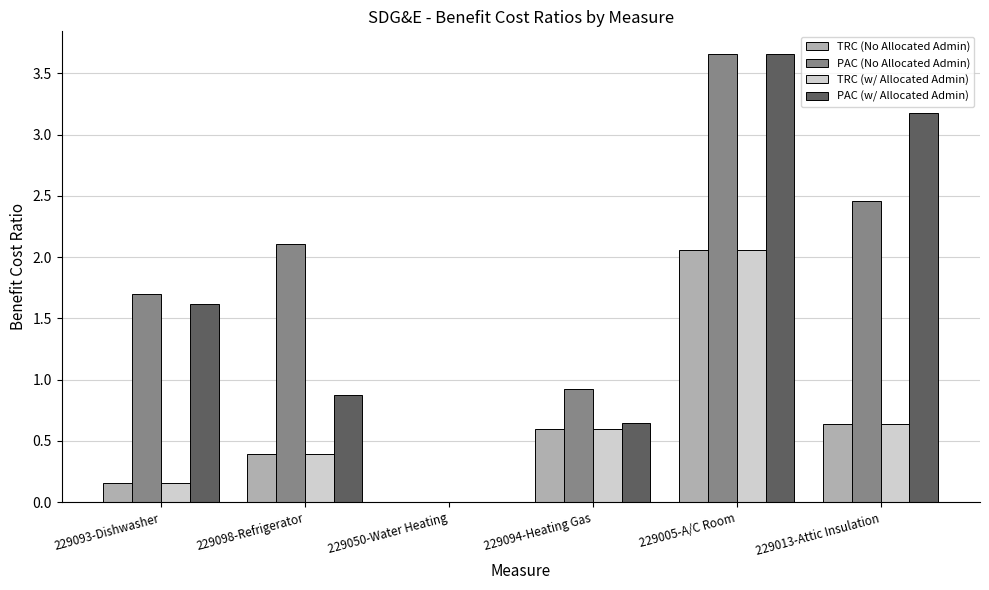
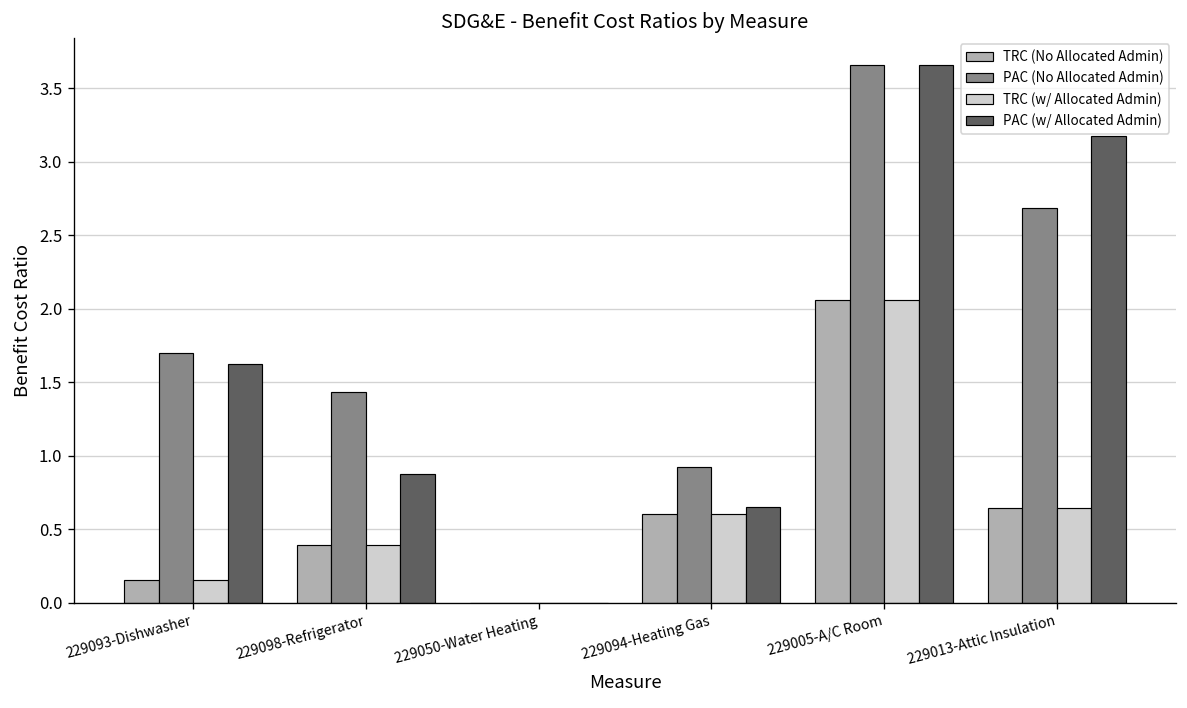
  {
    "PAC (No Allocated Admin)": {
      "229093-Dishwasher": 1.70,
-     "229098-Refrigerator": 2.11,
+     "229098-Refrigerator": 1.43,
      "229050-Water Heating": 0.00,
      "229094-Heating Gas": 0.92,
      "229005-A/C Room": 3.66,
-     "229013-Attic Insulation": 2.46
+     "229013-Attic Insulation": 2.68
    },
    "PAC (w/ Allocated Admin)": {
      "229093-Dishwasher": 1.62,
      "229098-Refrigerator": 0.88,
      "229050-Water Heating": 0.00,
      "229094-Heating Gas": 0.65,
      "229005-A/C Room": 3.66,
      "229013-Attic Insulation": 3.17
    }
  }
